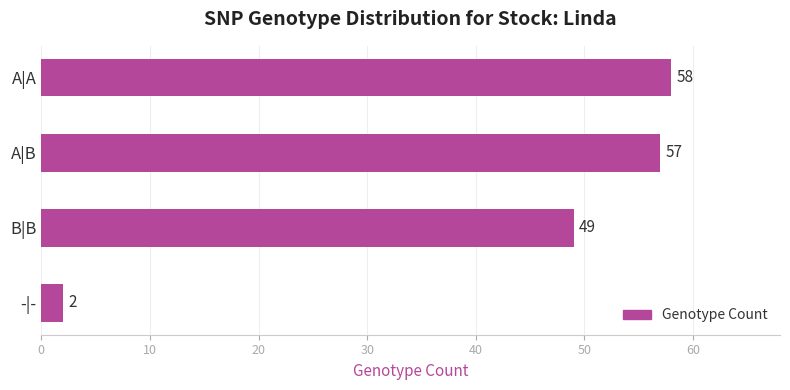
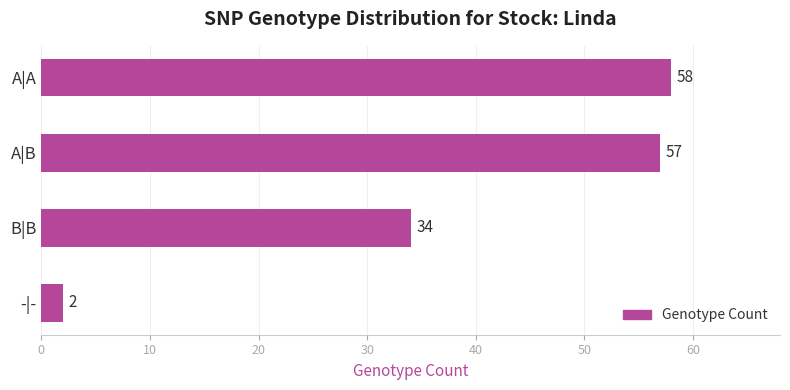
  {
    "A|A": 58,
    "A|B": 57,
-   "B|B": 49,
+   "B|B": 34,
    "-|-": 2
  }
